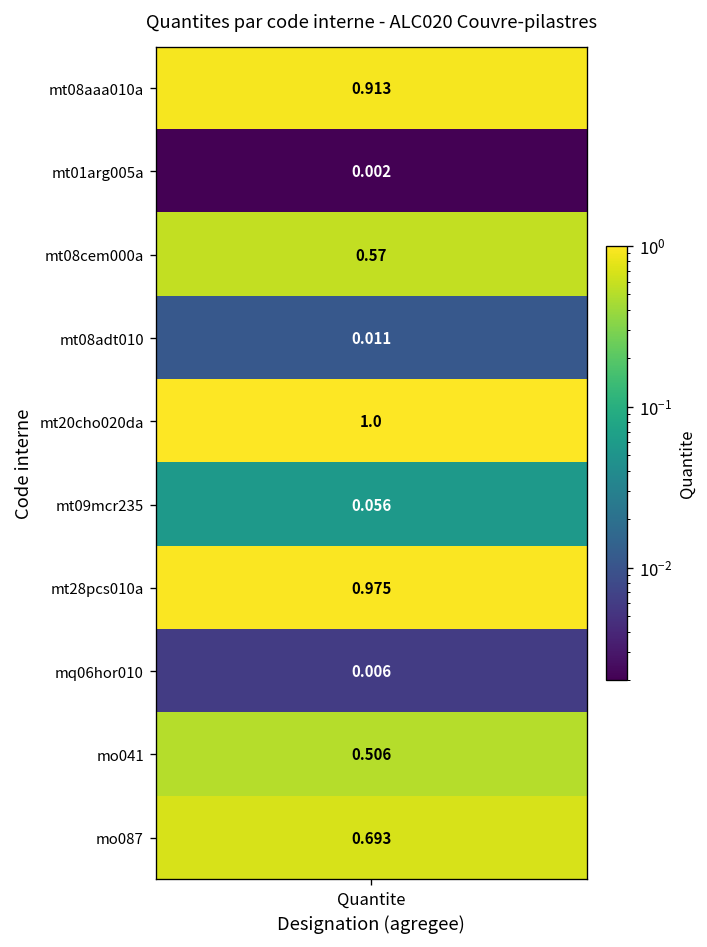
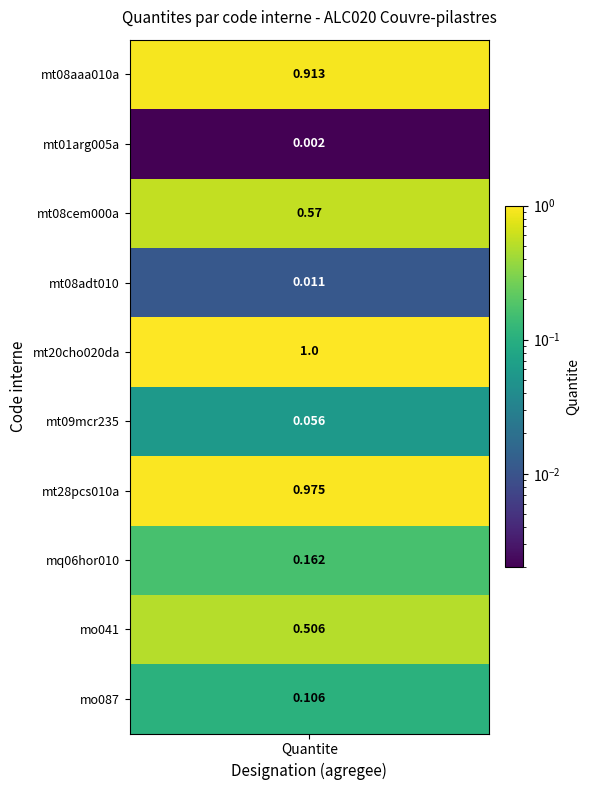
  {
    "mt08aaa010a": {
      "Quantite": 0.913
    },
    "mt01arg005a": {
      "Quantite": 0.002
    },
    "mt08cem000a": {
      "Quantite": 0.57
    },
    "mt08adt010": {
      "Quantite": 0.011
    },
    "mt20cho020da": {
      "Quantite": 1.0
    },
    "mt09mcr235": {
      "Quantite": 0.056
    },
    "mt28pcs010a": {
      "Quantite": 0.975
    },
    "mq06hor010": {
-     "Quantite": 0.006
+     "Quantite": 0.162
    },
    "mo041": {
      "Quantite": 0.506
    },
    "mo087": {
-     "Quantite": 0.693
+     "Quantite": 0.106
    }
  }
